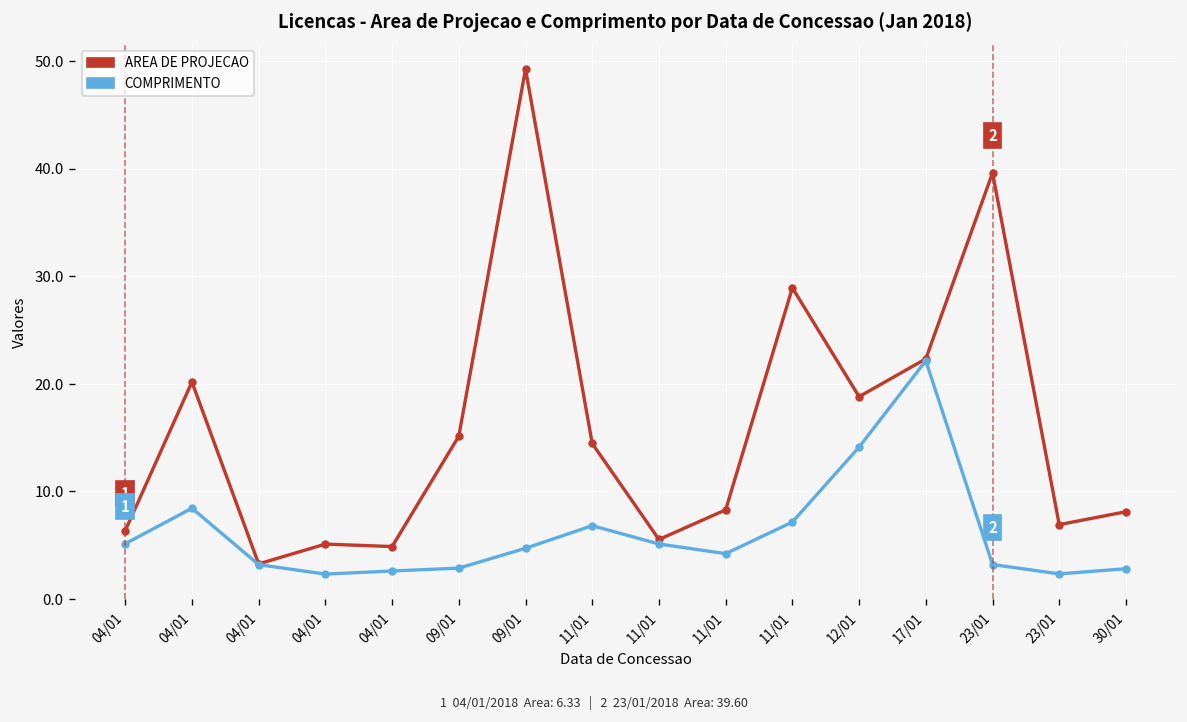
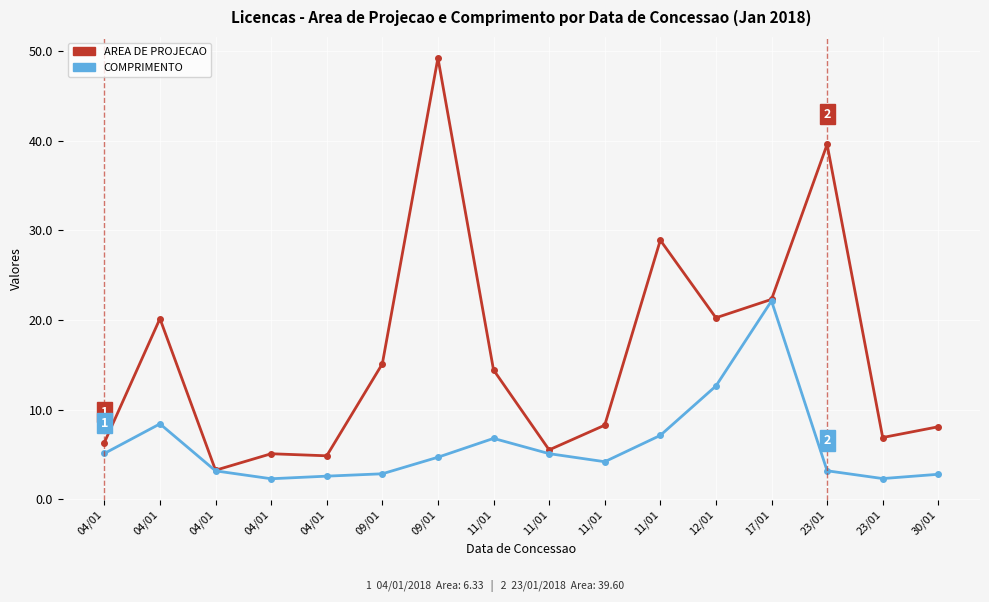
  {
    "AREA DE PROJECAO": {
-     "12/01": 19,
+     "12/01": 20,
      "30/01": 8
    },
    "COMPRIMENTO": {
-     "12/01": 14,
+     "12/01": 13,
      "30/01": 3
    }
  }
